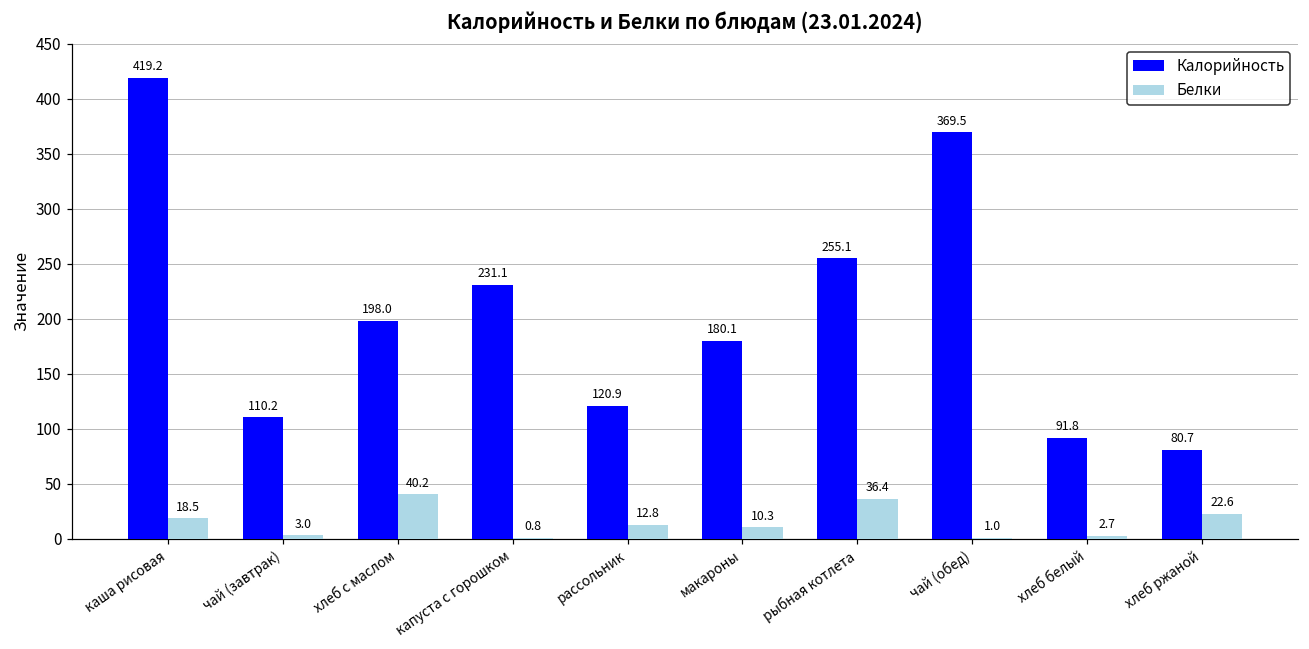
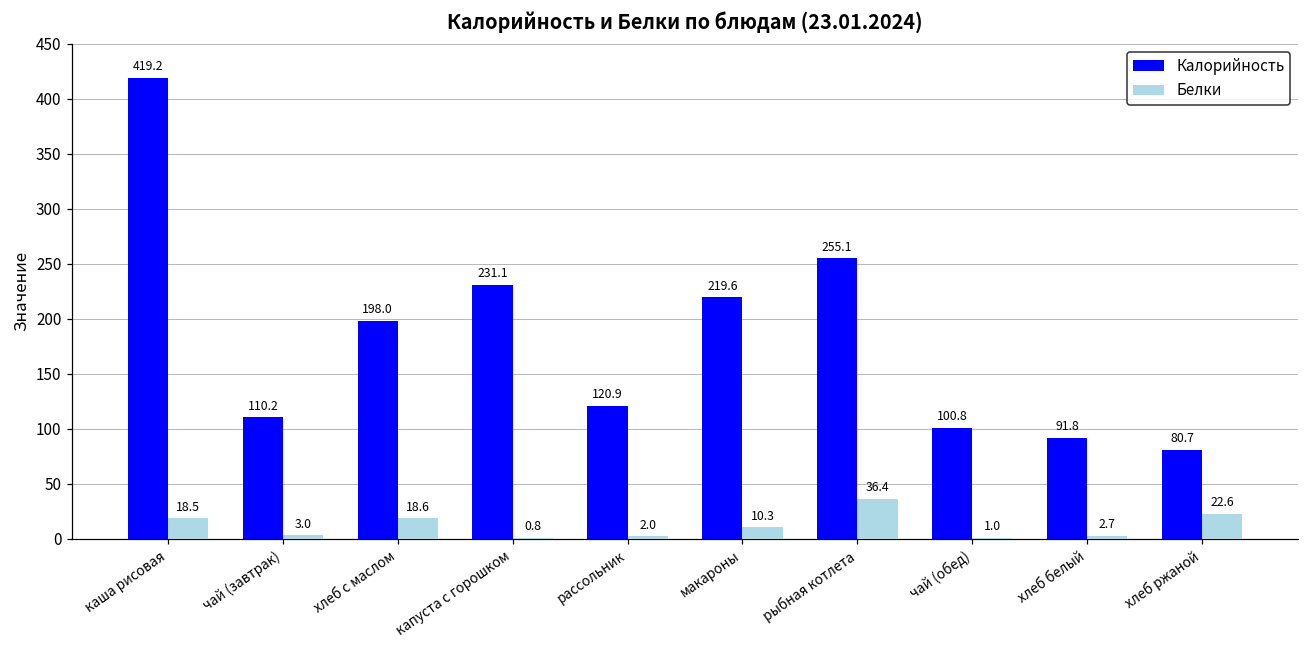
  {
    "Калорийность": {
      "каша рисовая": 419.2,
      "чай (завтрак)": 110.2,
      "хлеб с маслом": 198.0,
      "капуста с горошком": 231.1,
      "рассольник": 120.9,
-     "макароны": 180.1,
+     "макароны": 219.6,
      "рыбная котлета": 255.1,
-     "чай (обед)": 369.5,
+     "чай (обед)": 100.8,
      "хлеб белый": 91.8,
      "хлеб ржаной": 80.7
    },
    "Белки": {
      "каша рисовая": 18.5,
      "чай (завтрак)": 3.0,
-     "хлеб с маслом": 40.2,
+     "хлеб с маслом": 18.6,
      "капуста с горошком": 0.8,
-     "рассольник": 12.8,
+     "рассольник": 2.0,
      "макароны": 10.3,
      "рыбная котлета": 36.4,
      "чай (обед)": 1.0,
      "хлеб белый": 2.7,
      "хлеб ржаной": 22.6
    }
  }
